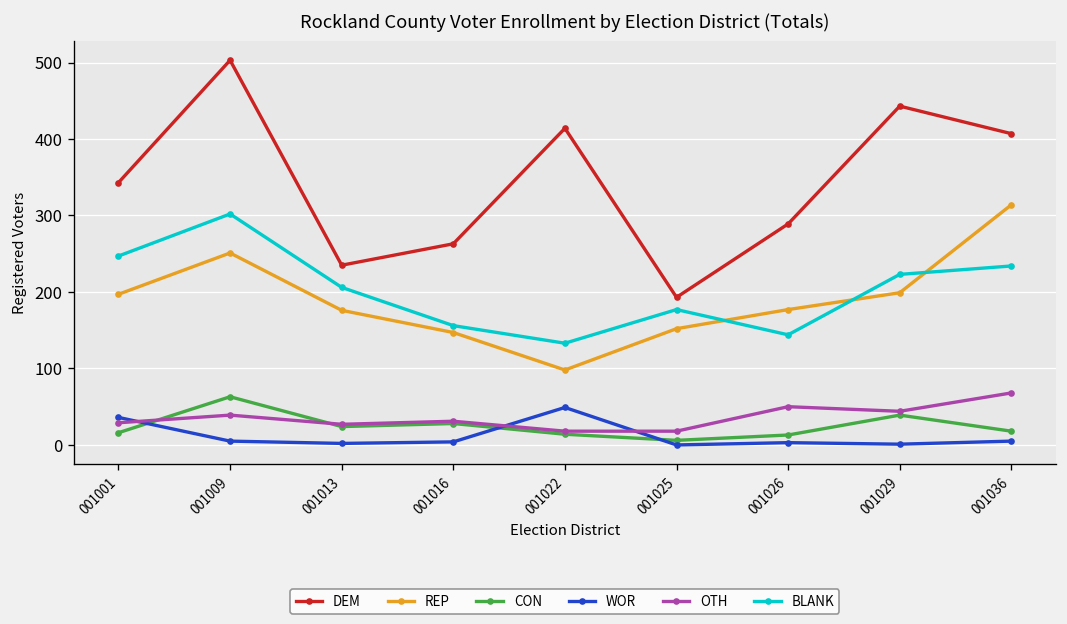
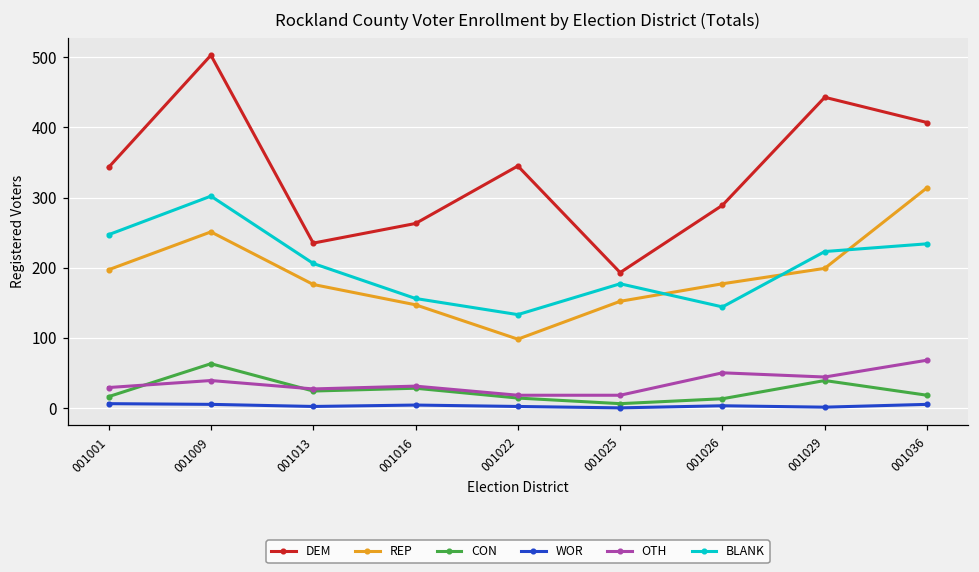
  {
    "DEM": {
      "001001": 340,
      "001009": 500,
      "001013": 240,
      "001016": 260,
-     "001022": 410,
+     "001022": 350,
      "001025": 190,
      "001026": 290,
      "001029": 440,
      "001036": 410
    },
    "REP": {
      "001001": 200,
      "001009": 250,
      "001013": 180,
      "001016": 150,
      "001022": 100,
      "001025": 150,
      "001026": 180,
      "001029": 200,
      "001036": 310
    },
    "CON": {
      "001001": 20,
      "001009": 60,
      "001025": 10,
      "001026": 10,
      "001029": 40,
      "001036": 20
    },
    "WOR": {
-     "001001": 40,
+     "001001": 10,
      "001009": 10,
      "001013": 0,
      "001016": 0,
-     "001022": 50,
+     "001022": 0,
      "001025": 0,
      "001026": 0,
      "001029": 0,
      "001036": 10
    },
    "OTH": {
      "001001": 30,
      "001009": 40,
      "001025": 20,
      "001026": 50,
      "001029": 40,
      "001036": 70
    },
    "BLANK": {
      "001001": 250,
      "001009": 300,
      "001013": 210,
      "001016": 160,
      "001022": 130,
      "001025": 180,
      "001026": 140,
      "001029": 220,
      "001036": 230
    }
  }
